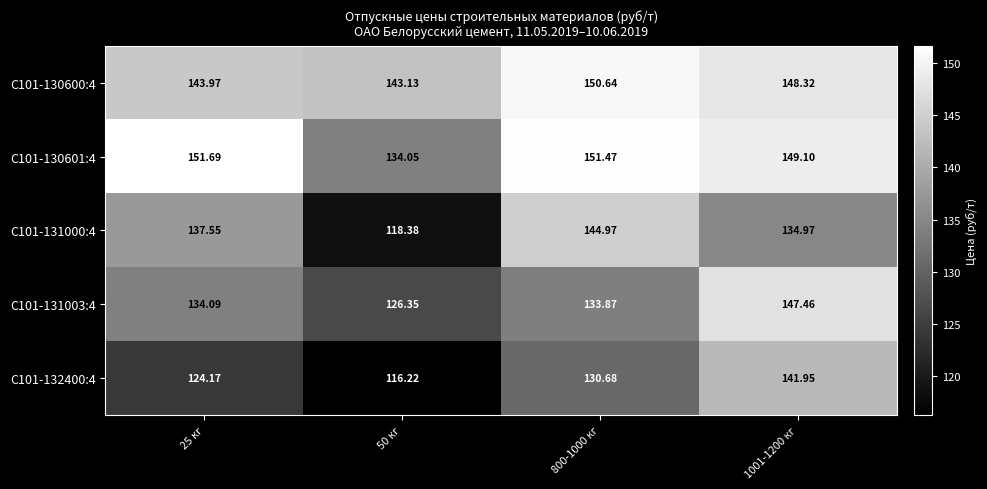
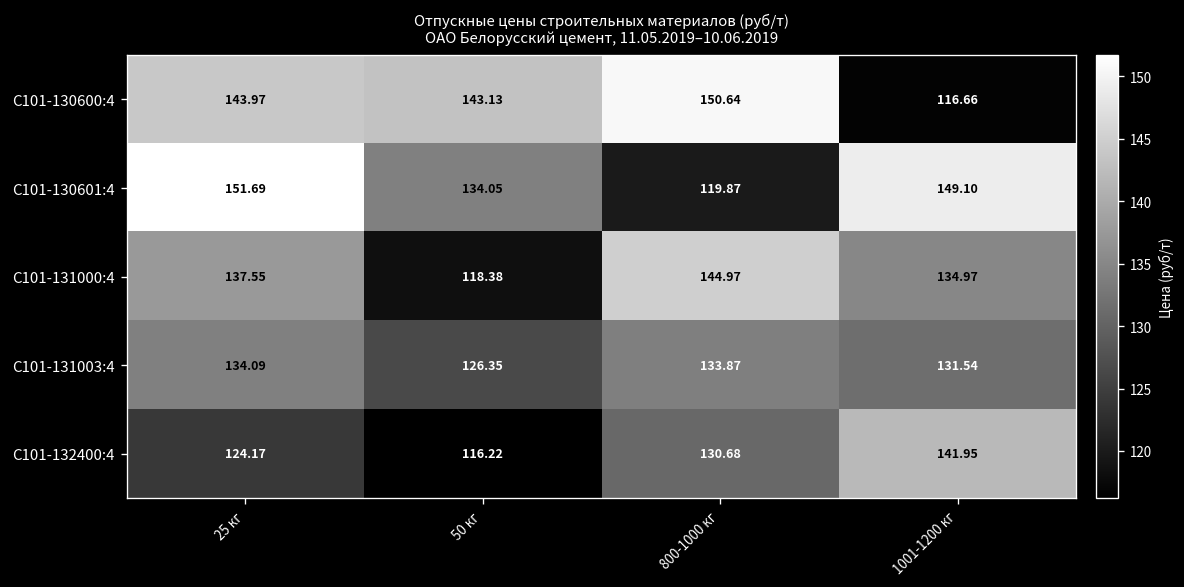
  {
    "С101-130600:4": {
      "25 кг": 143.97,
      "50 кг": 143.13,
      "800-1000 кг": 150.64,
-     "1001-1200 кг": 148.32
+     "1001-1200 кг": 116.66
    },
    "С101-130601:4": {
      "25 кг": 151.69,
      "50 кг": 134.05,
-     "800-1000 кг": 151.47,
+     "800-1000 кг": 119.87,
      "1001-1200 кг": 149.10
    },
    "С101-131000:4": {
      "25 кг": 137.55,
      "50 кг": 118.38,
      "800-1000 кг": 144.97,
      "1001-1200 кг": 134.97
    },
    "С101-131003:4": {
      "25 кг": 134.09,
      "50 кг": 126.35,
      "800-1000 кг": 133.87,
-     "1001-1200 кг": 147.46
+     "1001-1200 кг": 131.54
    },
    "С101-132400:4": {
      "25 кг": 124.17,
      "50 кг": 116.22,
      "800-1000 кг": 130.68,
      "1001-1200 кг": 141.95
    }
  }
